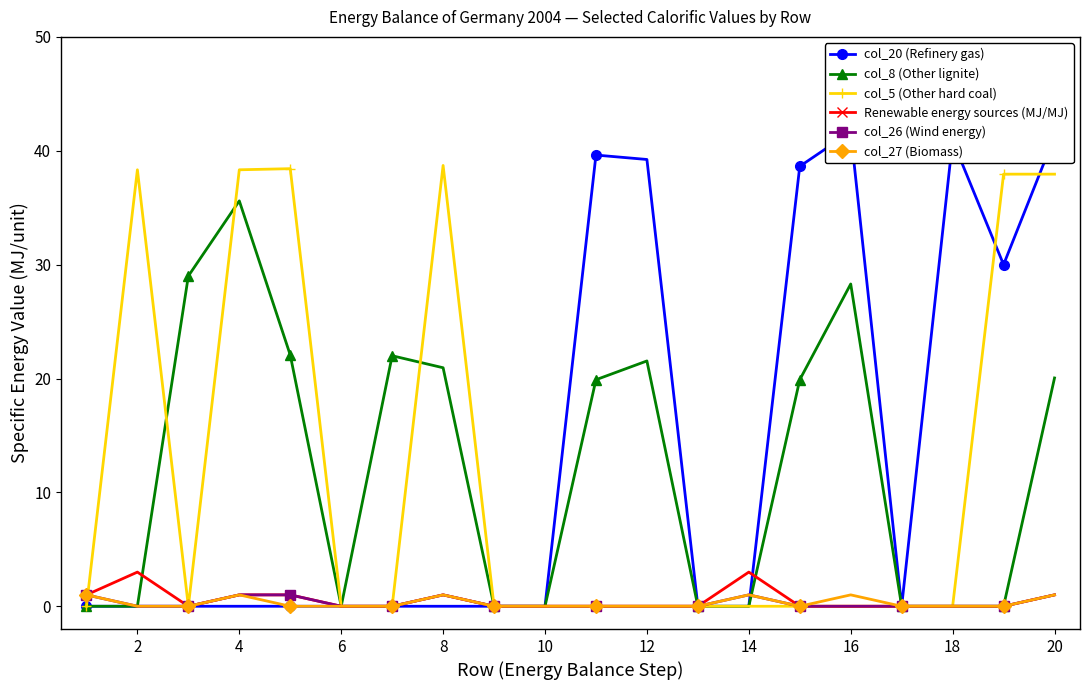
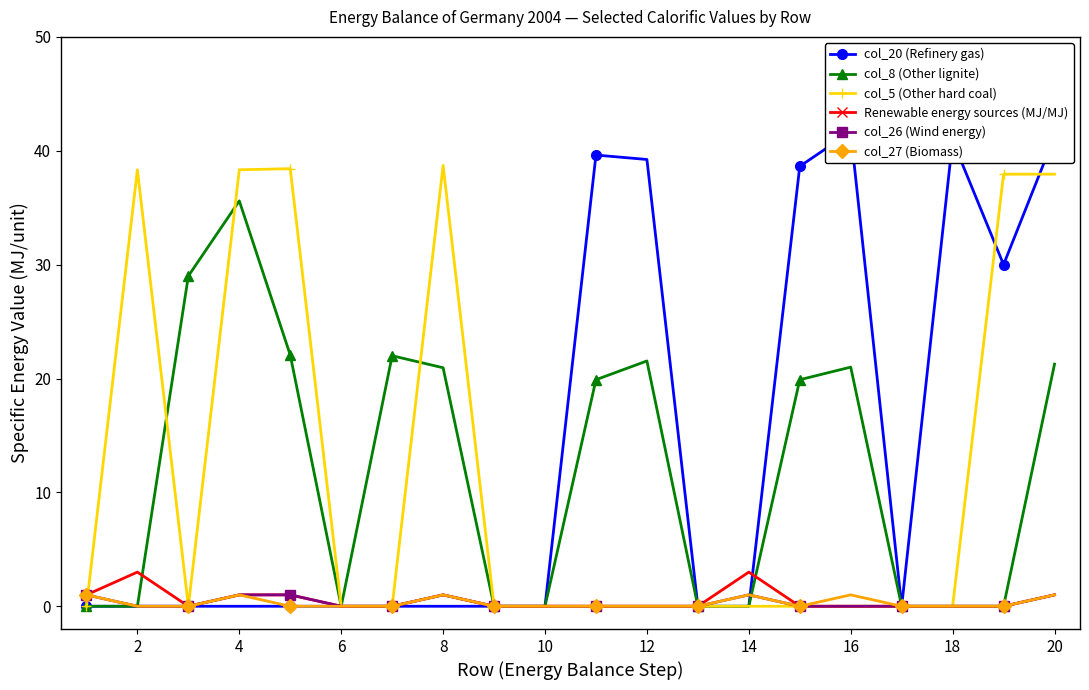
  {
    "col_20 (Refinery gas)": {
      "4": 0.0,
      "8": 0.0,
      "12": 39.2
    },
    "col_8 (Other lignite)": {
      "4": 35.6,
      "8": 20.9,
      "12": 21.5,
-     "16": 28.3,
-     "20": 20.0
+     "16": 21.0,
+     "20": 21.3
    },
    "Renewable energy sources (MJ/MJ)": {
      "2": 3.0,
      "14": 3.0
    }
  }
